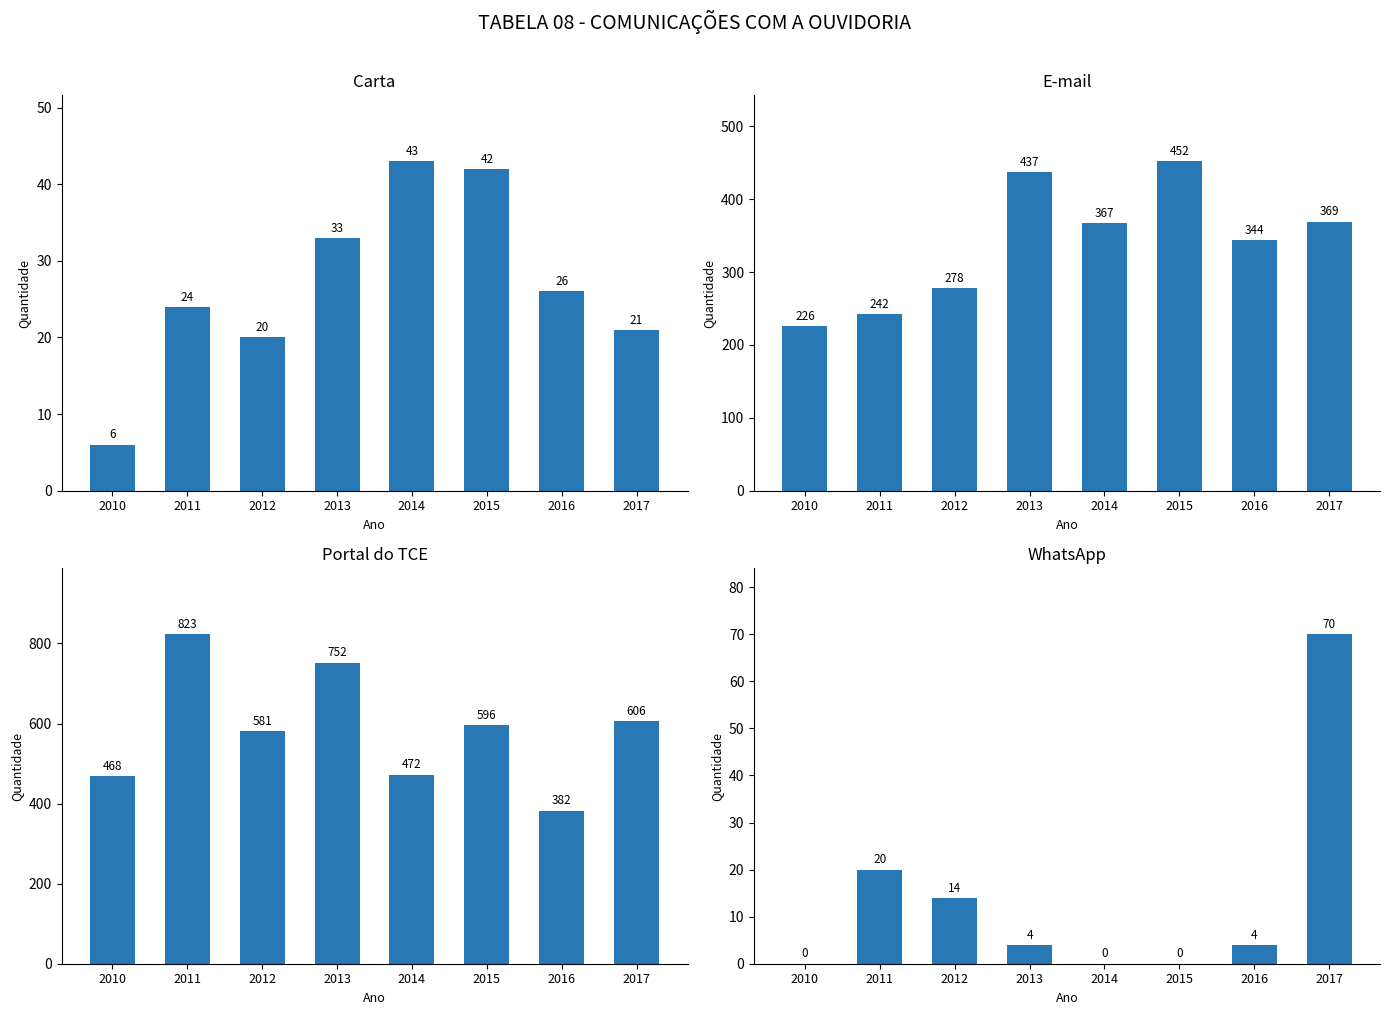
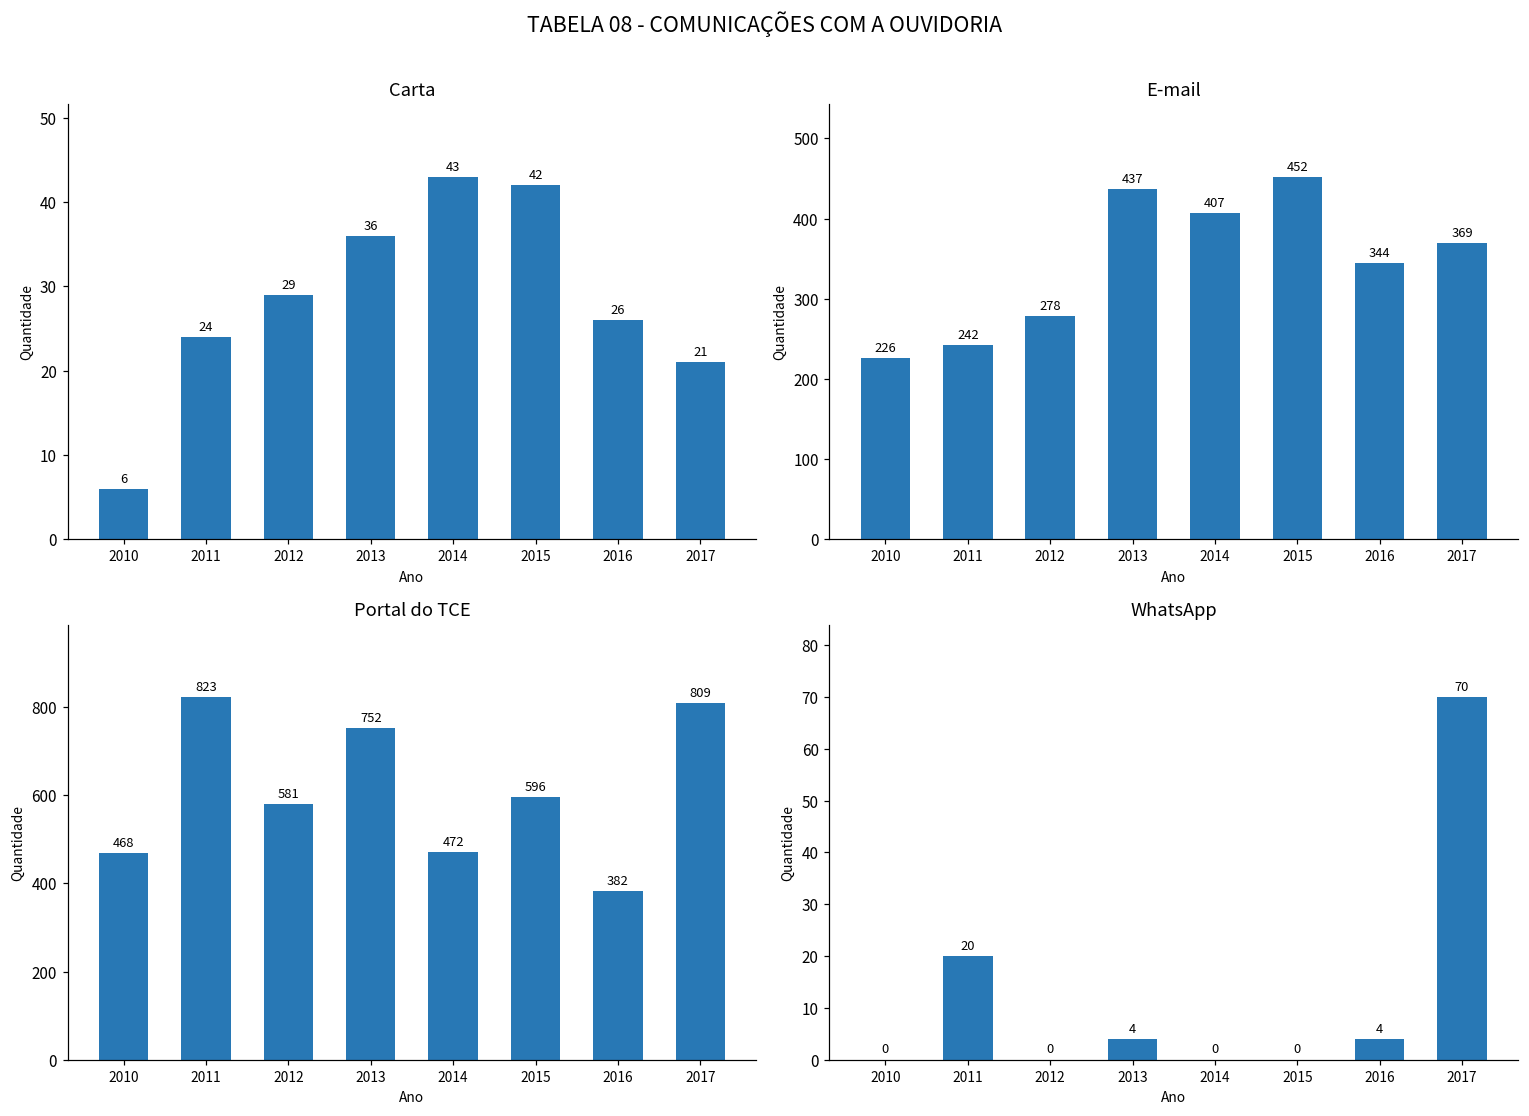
  {
    "Carta": {
      "2010": 6,
      "2011": 24,
-     "2012": 20,
-     "2013": 33,
+     "2012": 29,
+     "2013": 36,
      "2014": 43,
      "2015": 42,
      "2016": 26,
      "2017": 21
    },
    "E-mail": {
      "2010": 226,
      "2011": 242,
      "2012": 278,
      "2013": 437,
-     "2014": 367,
+     "2014": 407,
      "2015": 452,
      "2016": 344,
      "2017": 369
    },
    "Portal do TCE": {
      "2010": 468,
      "2011": 823,
      "2012": 581,
      "2013": 752,
      "2014": 472,
      "2015": 596,
      "2016": 382,
-     "2017": 606
+     "2017": 809
    },
    "WhatsApp": {
      "2010": 0,
      "2011": 20,
-     "2012": 14,
+     "2012": 0,
      "2013": 4,
      "2014": 0,
      "2015": 0,
      "2016": 4,
      "2017": 70
    }
  }
